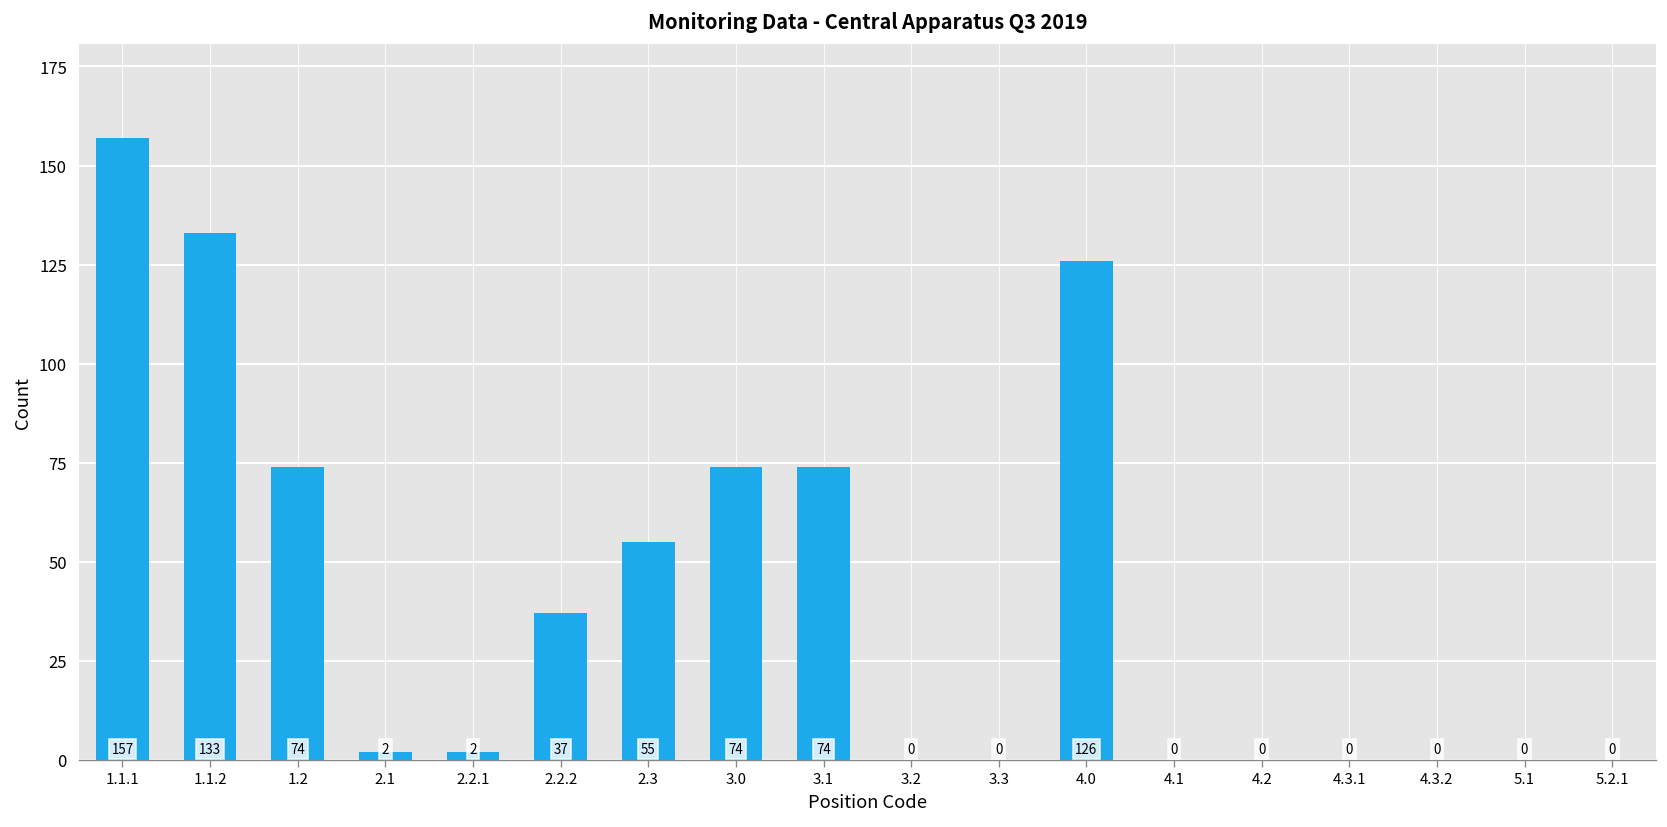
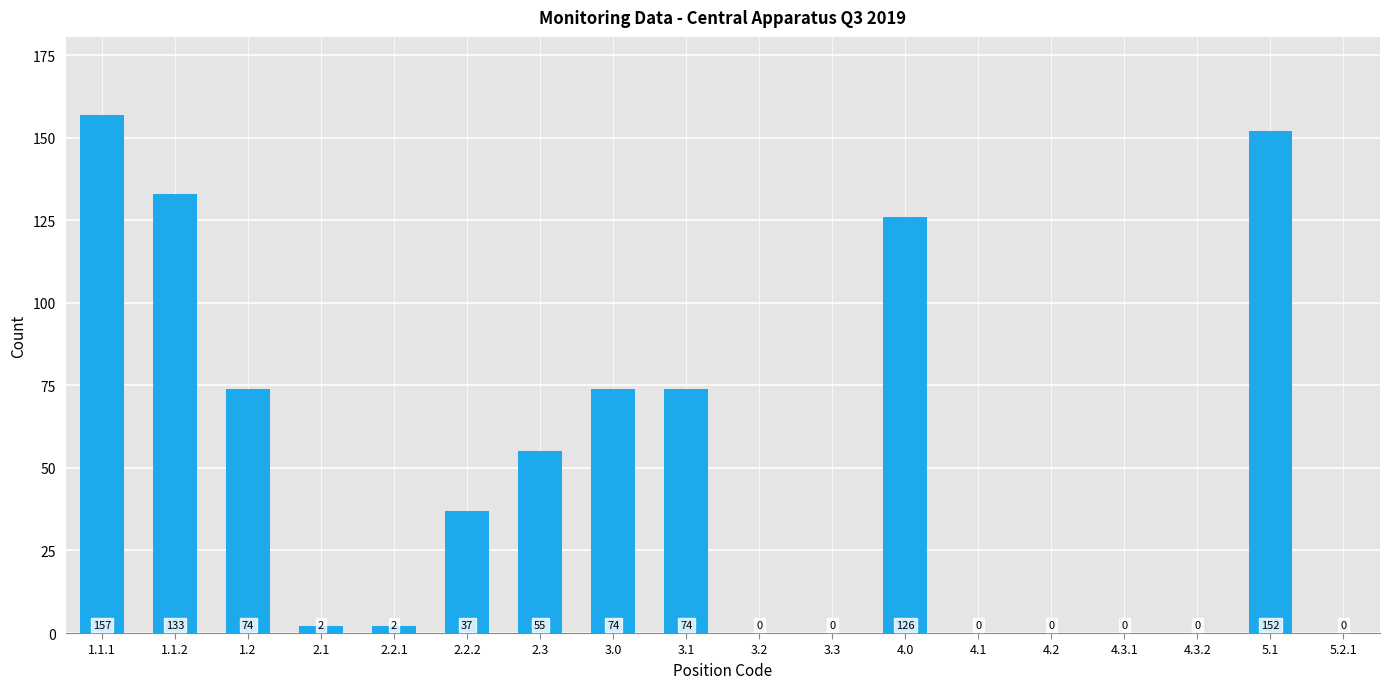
  {
-   "5.1": 0
+   "5.1": 152
  }
